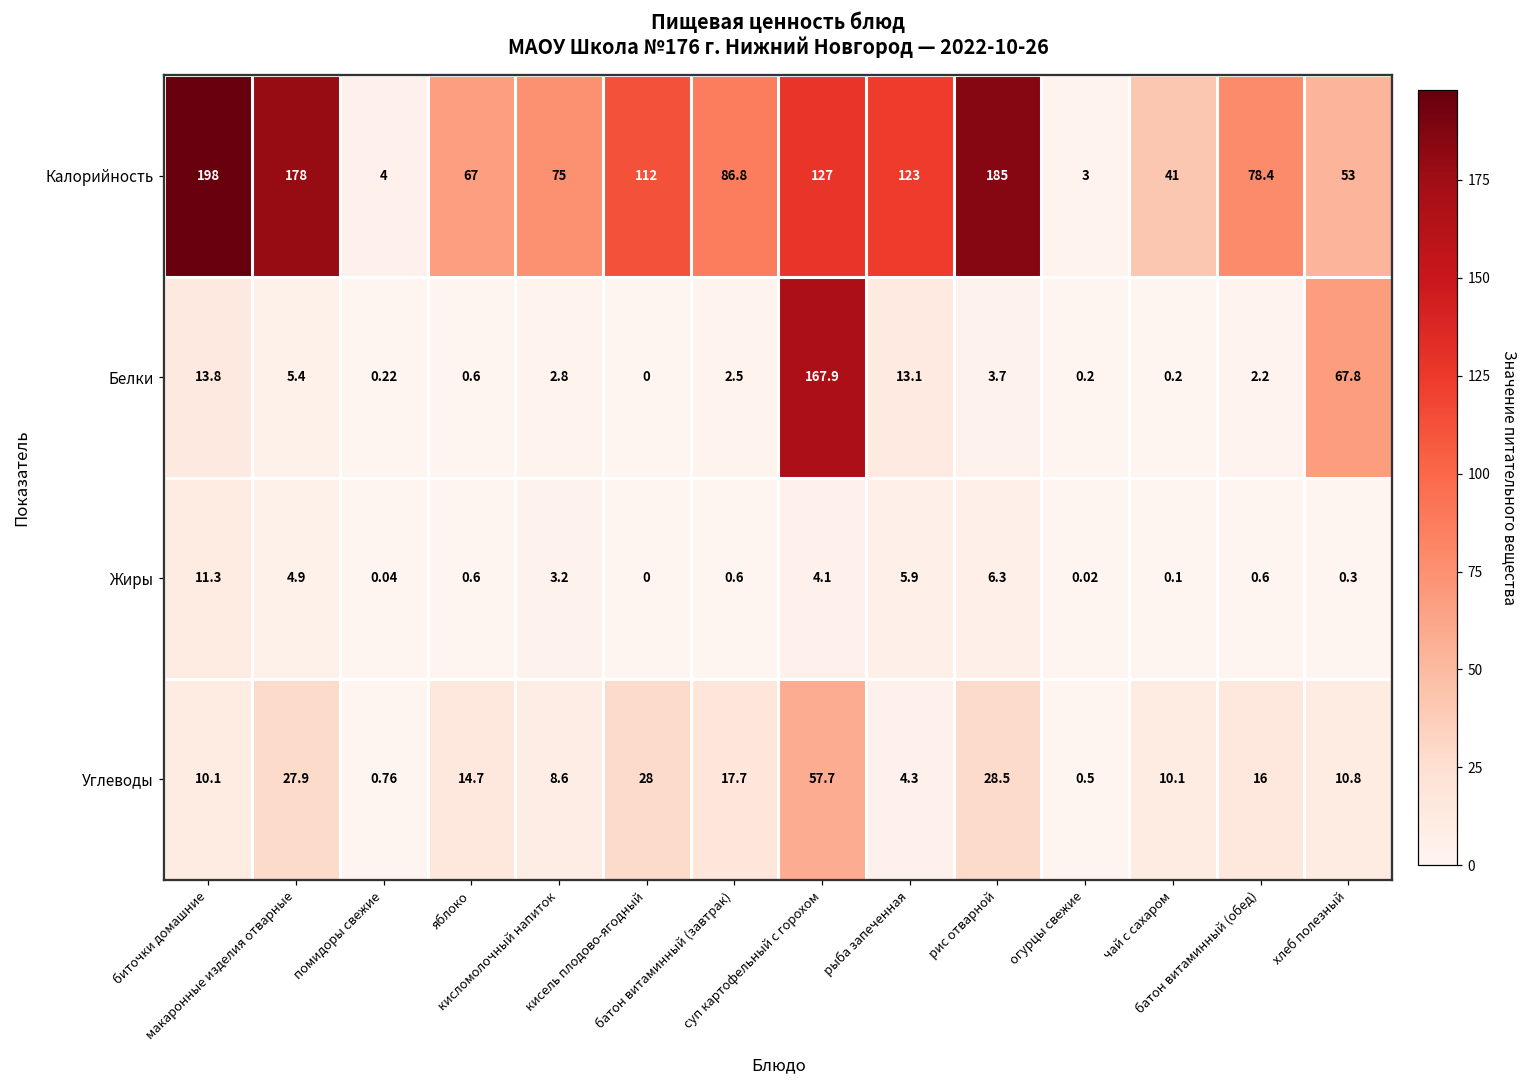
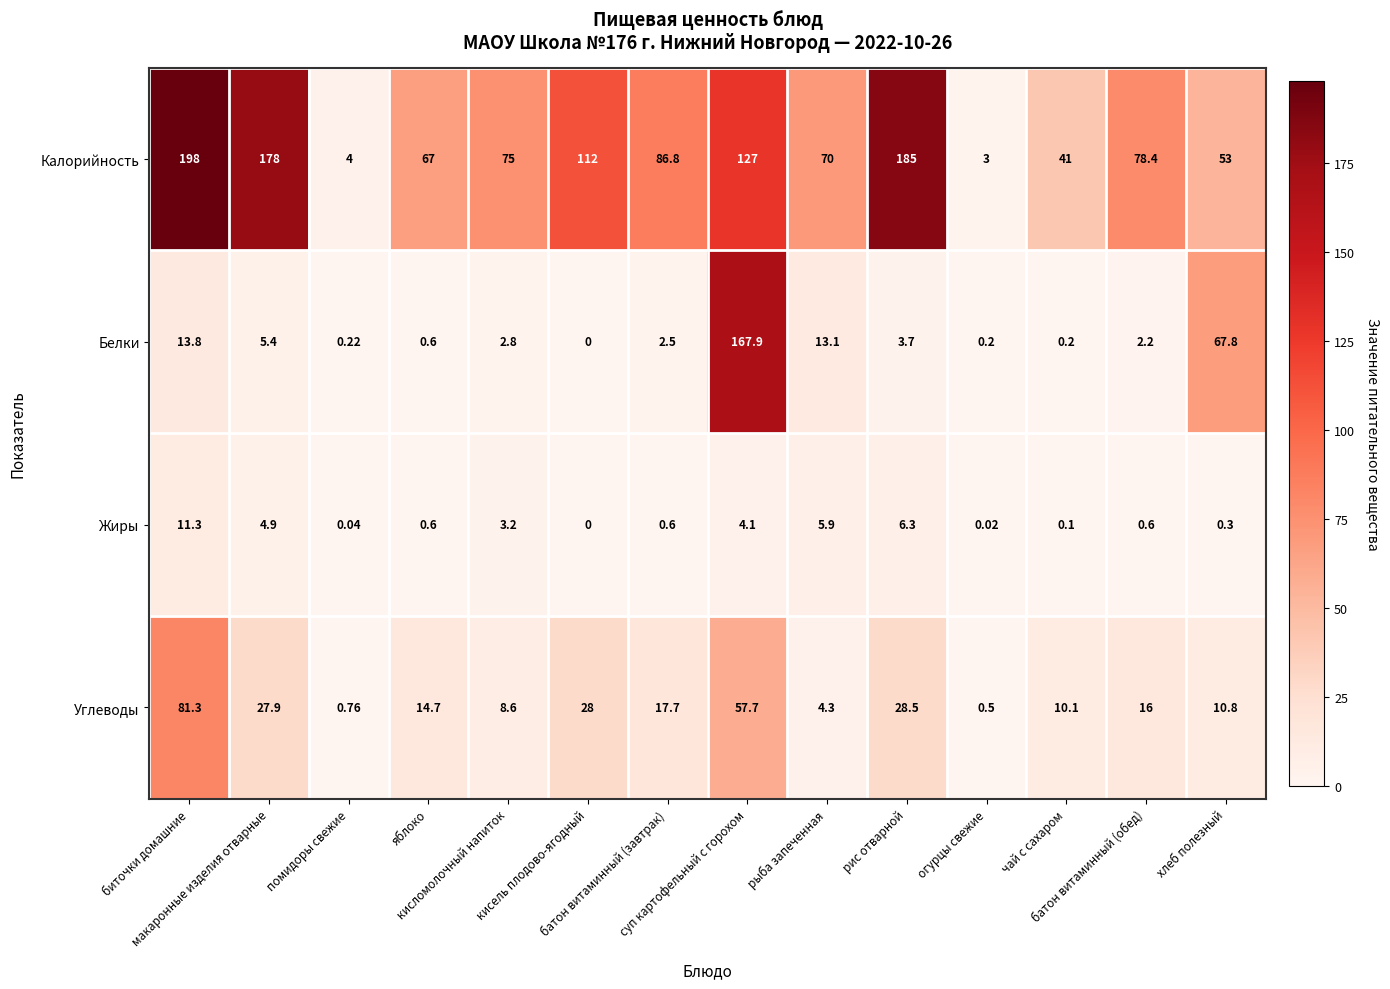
  {
    "Калорийность": {
      "биточки домашние": 198,
      "макаронные изделия отварные": 178,
      "помидоры свежие": 4,
      "яблоко": 67,
      "кисломолочный напиток": 75,
      "кисель плодово-ягодный": 112,
      "батон витаминный (завтрак)": 86.8,
      "суп картофельный с горохом": 127,
-     "рыба запеченная": 123,
+     "рыба запеченная": 70,
      "рис отварной": 185,
      "огурцы свежие": 3,
      "чай с сахаром": 41,
      "батон витаминный (обед)": 78.4,
      "хлеб полезный": 53
    },
    "Белки": {
      "биточки домашние": 13.8,
      "макаронные изделия отварные": 5.4,
      "помидоры свежие": 0.22,
      "яблоко": 0.6,
      "кисломолочный напиток": 2.8,
      "кисель плодово-ягодный": 0,
      "батон витаминный (завтрак)": 2.5,
      "суп картофельный с горохом": 167.9,
      "рыба запеченная": 13.1,
      "рис отварной": 3.7,
      "огурцы свежие": 0.2,
      "чай с сахаром": 0.2,
      "батон витаминный (обед)": 2.2,
      "хлеб полезный": 67.8
    },
    "Жиры": {
      "биточки домашние": 11.3,
      "макаронные изделия отварные": 4.9,
      "помидоры свежие": 0.04,
      "яблоко": 0.6,
      "кисломолочный напиток": 3.2,
      "кисель плодово-ягодный": 0,
      "батон витаминный (завтрак)": 0.6,
      "суп картофельный с горохом": 4.1,
      "рыба запеченная": 5.9,
      "рис отварной": 6.3,
      "огурцы свежие": 0.02,
      "чай с сахаром": 0.1,
      "батон витаминный (обед)": 0.6,
      "хлеб полезный": 0.3
    },
    "Углеводы": {
-     "биточки домашние": 10.1,
+     "биточки домашние": 81.3,
      "макаронные изделия отварные": 27.9,
      "помидоры свежие": 0.76,
      "яблоко": 14.7,
      "кисломолочный напиток": 8.6,
      "кисель плодово-ягодный": 28,
      "батон витаминный (завтрак)": 17.7,
      "суп картофельный с горохом": 57.7,
      "рыба запеченная": 4.3,
      "рис отварной": 28.5,
      "огурцы свежие": 0.5,
      "чай с сахаром": 10.1,
      "батон витаминный (обед)": 16,
      "хлеб полезный": 10.8
    }
  }
